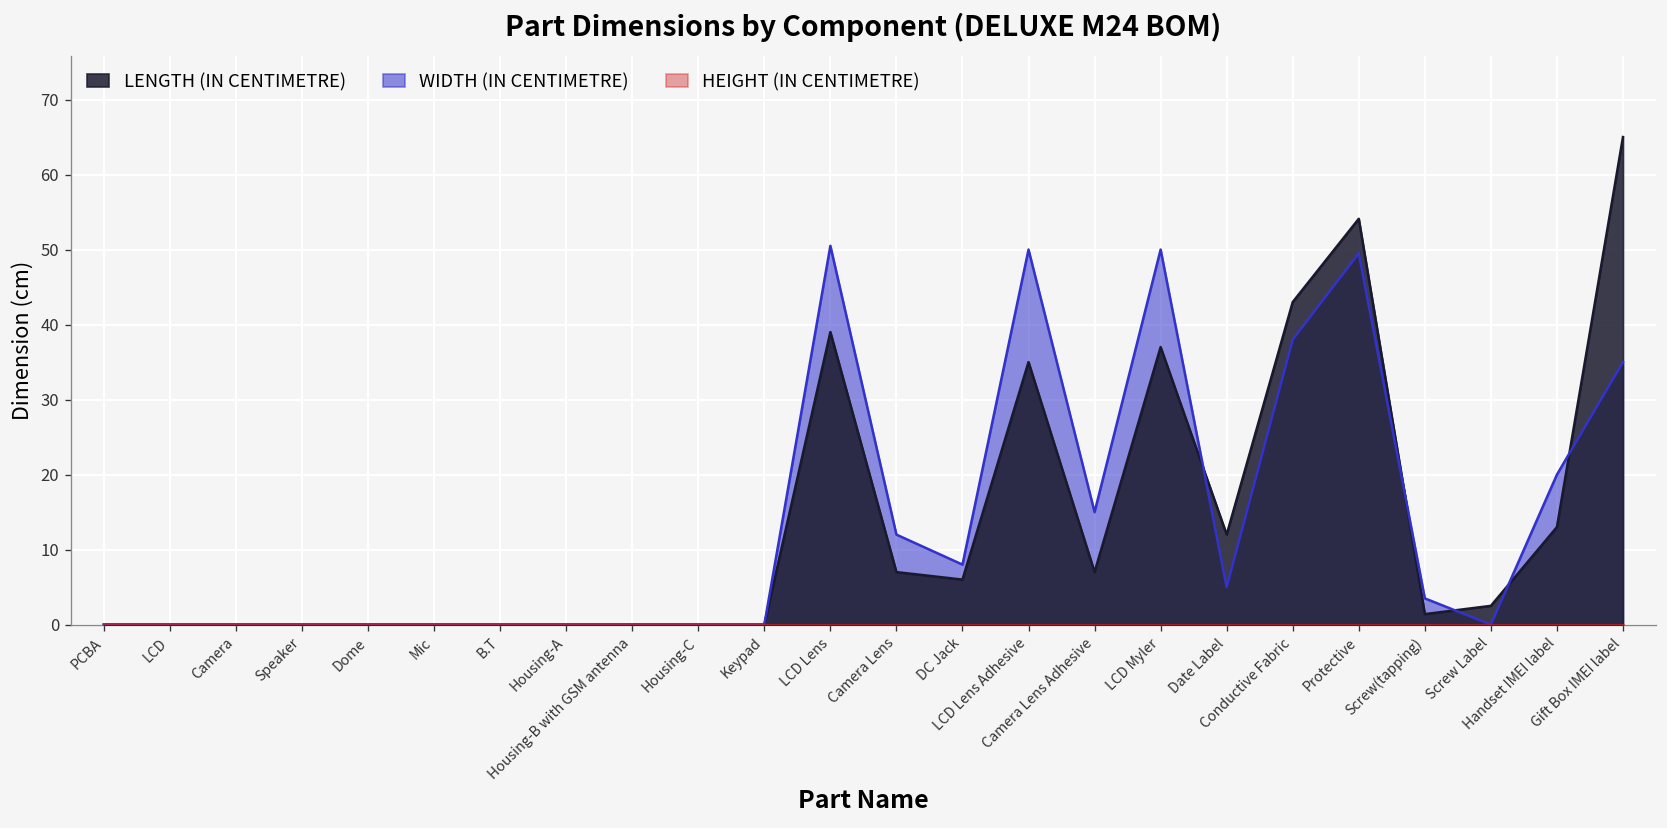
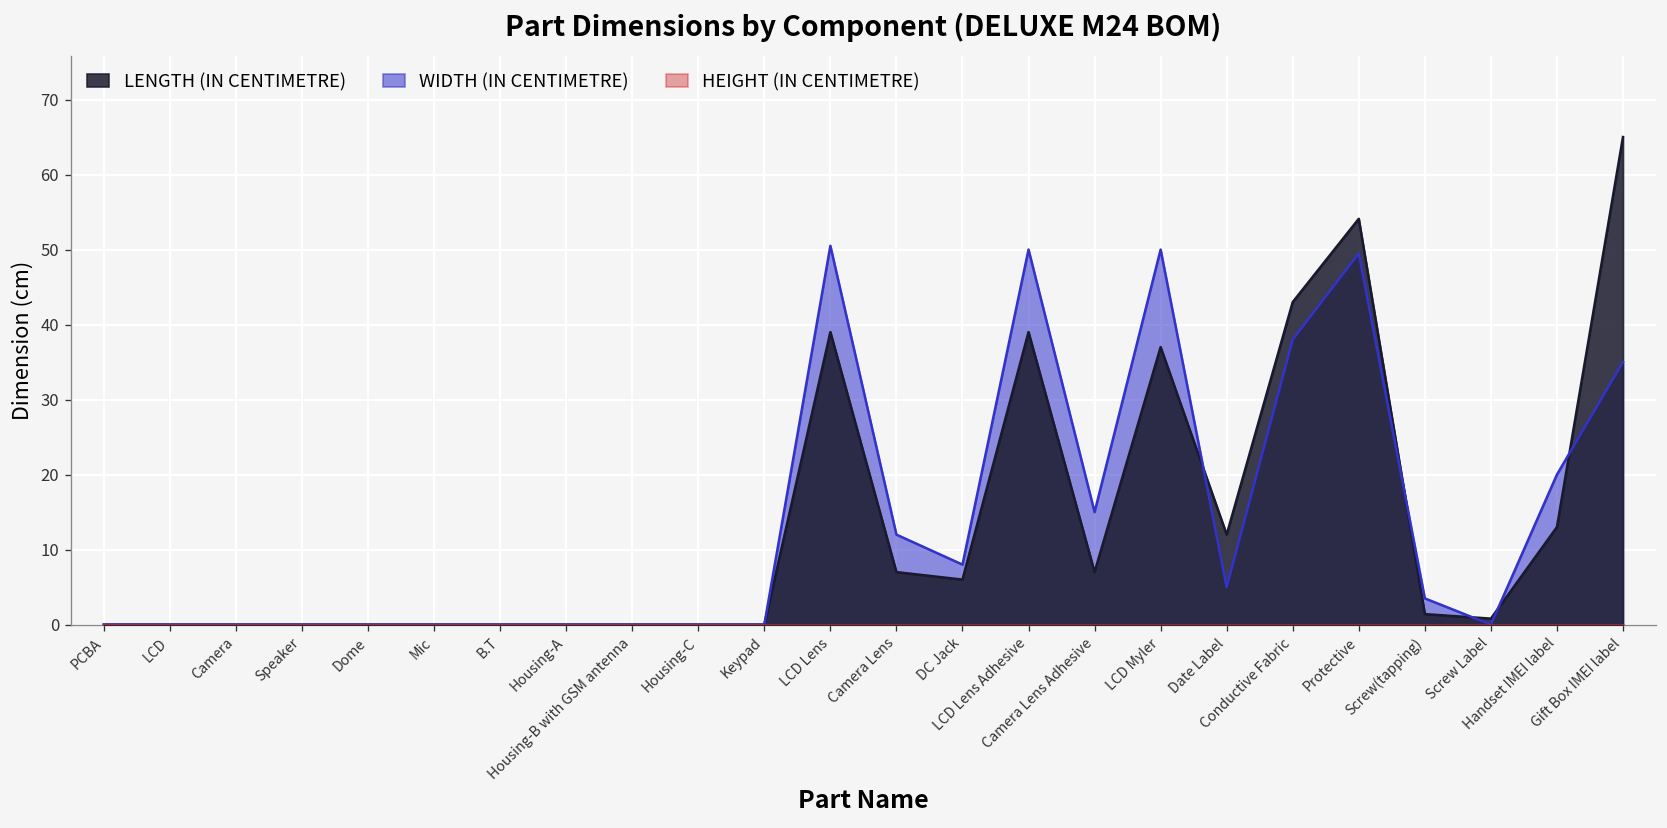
  {
    "LENGTH (IN CENTIMETRE)": {
      "LCD Lens": 39,
      "Camera Lens": 7,
      "DC Jack": 6,
-     "LCD Lens Adhesive": 35,
+     "LCD Lens Adhesive": 39,
      "Camera Lens Adhesive": 7,
      "LCD Myler": 37,
      "Date Label": 12,
      "Conductive Fabric": 43,
      "Protective": 54,
      "Screw(tapping)": 1,
-     "Screw Label": 3,
+     "Screw Label": 1,
      "Handset IMEI label": 13,
      "Gift Box IMEI label": 65
    },
    "WIDTH (IN CENTIMETRE)": {
      "LCD Lens": 51,
      "Camera Lens": 12,
      "DC Jack": 8,
      "LCD Lens Adhesive": 50,
      "Camera Lens Adhesive": 15,
      "LCD Myler": 50,
      "Date Label": 5,
      "Conductive Fabric": 38,
      "Protective": 50,
      "Screw(tapping)": 4,
      "Handset IMEI label": 20,
      "Gift Box IMEI label": 35
    },
    "HEIGHT (IN CENTIMETRE)": {
      "LCD Lens": 0,
      "Camera Lens": 0,
      "DC Jack": 0,
      "LCD Lens Adhesive": 0,
      "Camera Lens Adhesive": 0,
      "LCD Myler": 0,
      "Date Label": 0,
      "Conductive Fabric": 0,
      "Protective": 0,
      "Screw(tapping)": 0,
      "Handset IMEI label": 0,
      "Gift Box IMEI label": 0
    }
  }
